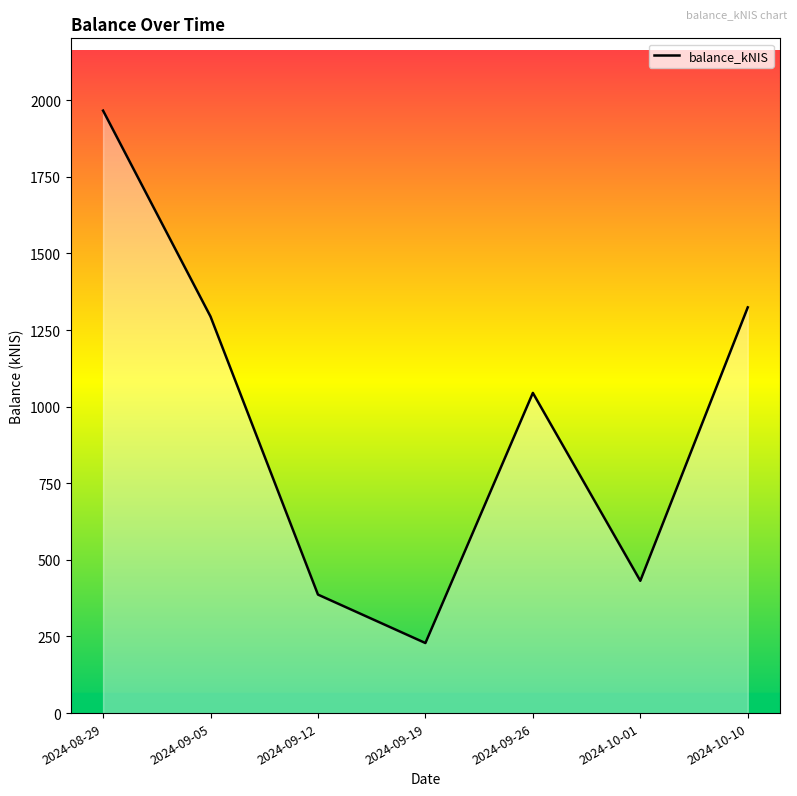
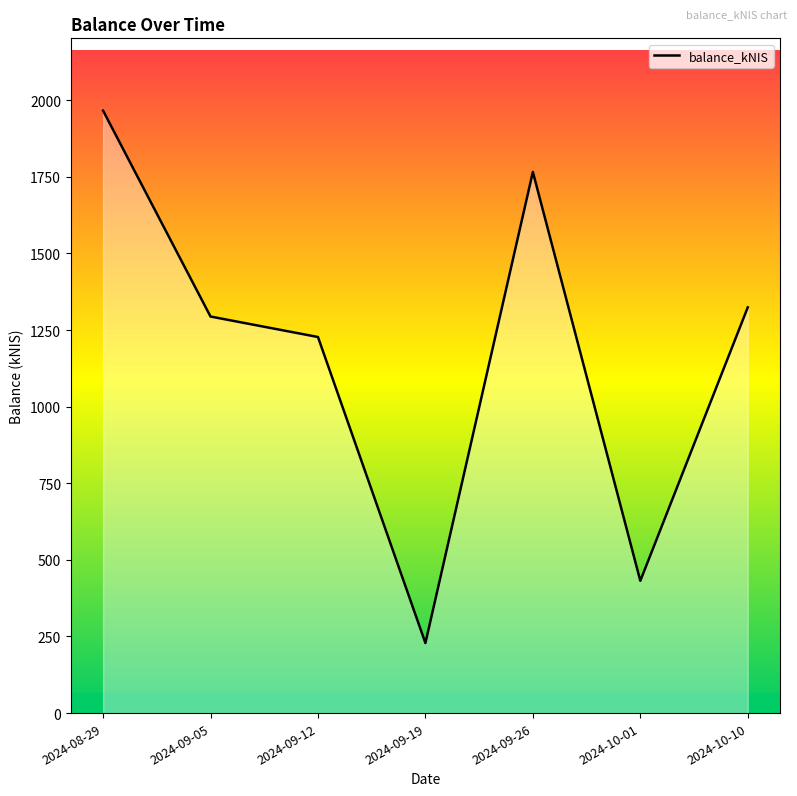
  {
    "2024-08-29": 1970,
    "2024-09-05": 1290,
-   "2024-09-12": 390,
+   "2024-09-12": 1230,
    "2024-09-19": 230,
-   "2024-09-26": 1040,
+   "2024-09-26": 1770,
    "2024-10-01": 430,
    "2024-10-10": 1320
  }
